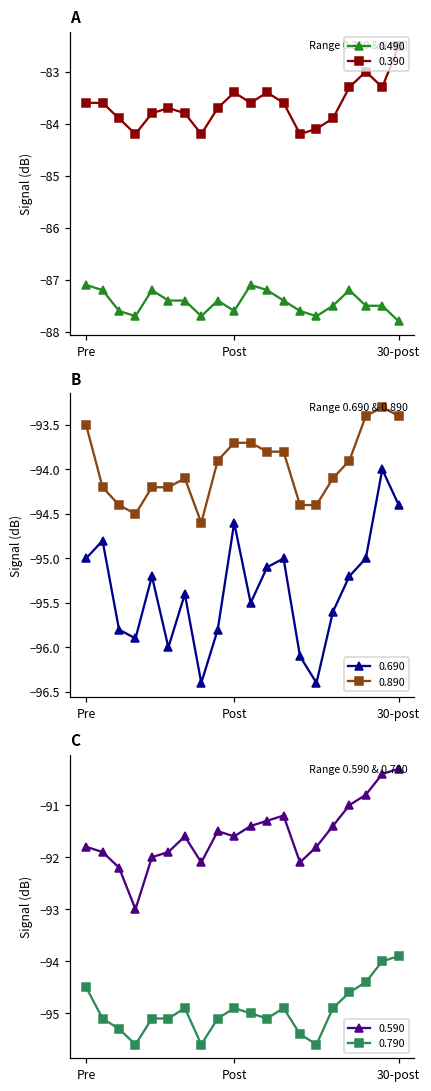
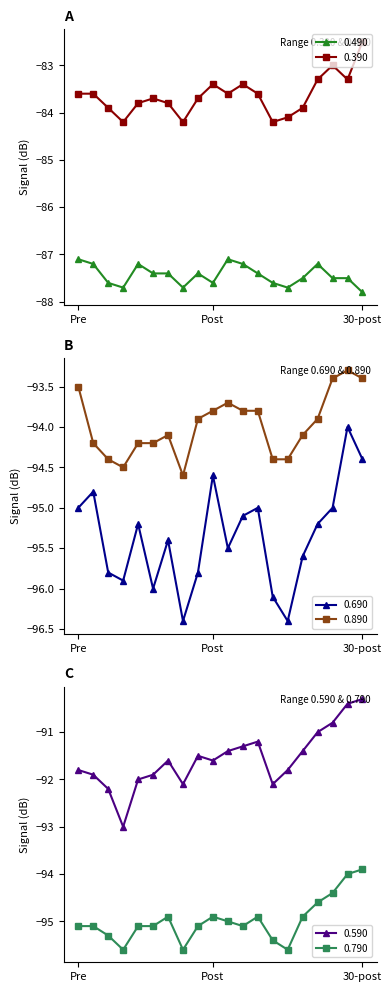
  {
    "A": {
      "0.490": {
        "Pre": -87.1,
        "Post": -87.6,
        "30-post": -87.8
      },
      "0.390": {
        "Pre": -83.6,
        "Post": -83.4
      }
    },
    "B": {
      "0.690": {
        "Pre": -95.0,
        "Post": -94.6,
        "30-post": -94.4
      },
      "0.890": {
        "Pre": -93.5,
-       "Post": -93.7,
+       "Post": -93.8,
        "30-post": -93.4
      }
    },
    "C": {
      "0.590": {
        "Pre": -91.8,
        "Post": -91.6
      },
      "0.790": {
-       "Pre": -94.5,
+       "Pre": -95.1,
        "Post": -94.9,
        "30-post": -93.9
      }
    }
  }
